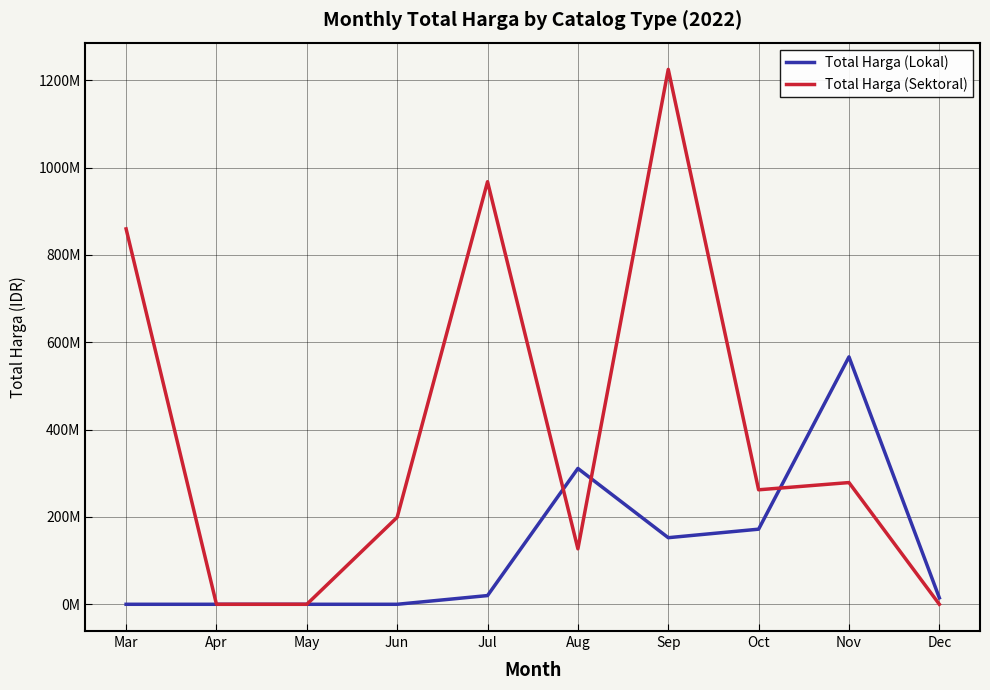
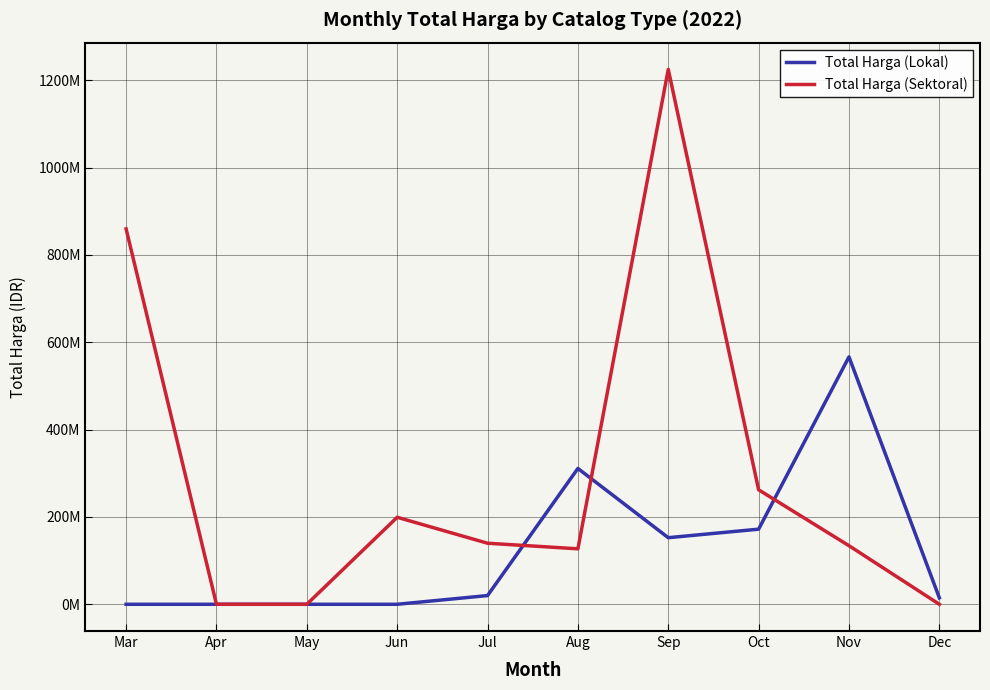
  {
    "Total Harga (Lokal)": {
      "Mar": 0,
      "Jun": 0,
      "Jul": 20000000,
      "Aug": 310000000,
      "Sep": 150000000,
      "Oct": 170000000,
      "Nov": 570000000,
      "Dec": 10000000
    },
    "Total Harga (Sektoral)": {
      "Mar": 860000000,
      "Jun": 200000000,
-     "Jul": 970000000,
+     "Jul": 140000000,
      "Aug": 130000000,
      "Sep": 1220000000,
      "Oct": 260000000,
-     "Nov": 280000000,
+     "Nov": 130000000,
      "Dec": 0
    }
  }
